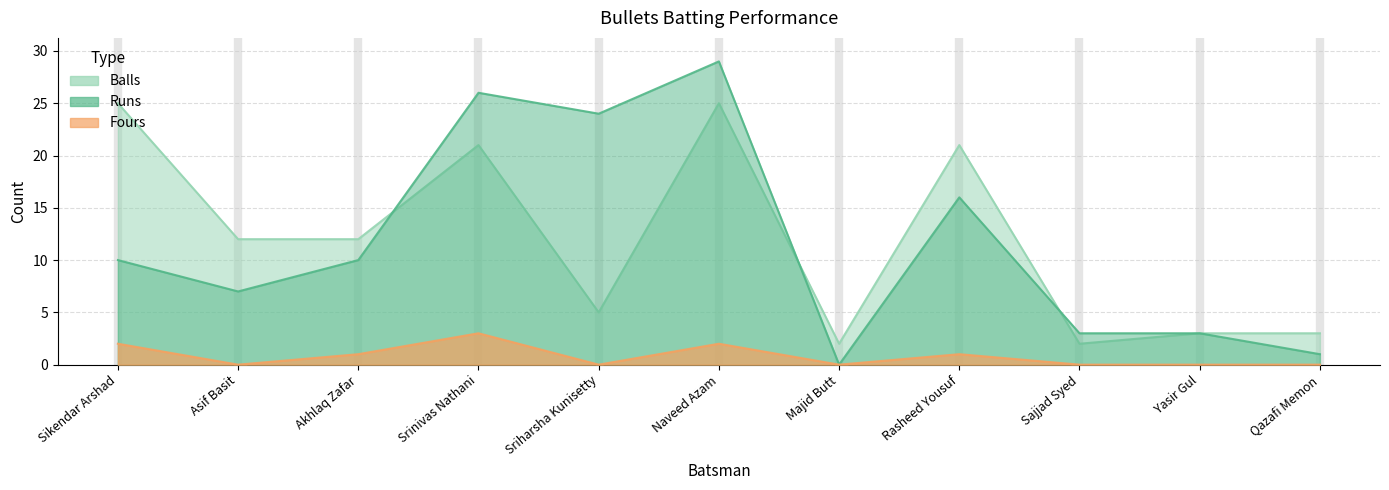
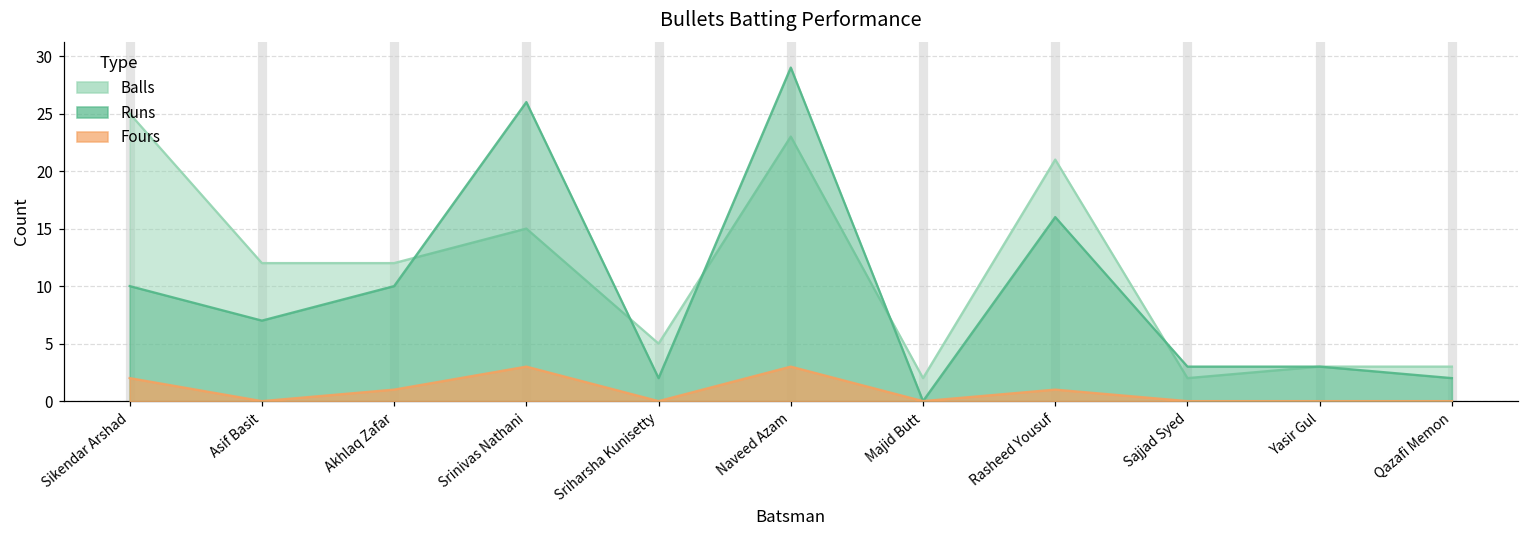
  {
    "Balls": {
      "Sikendar Arshad": 25,
      "Asif Basit": 12,
      "Akhlaq Zafar": 12,
-     "Srinivas Nathani": 21,
+     "Srinivas Nathani": 15,
      "Sriharsha Kunisetty": 5,
-     "Naveed Azam": 25,
+     "Naveed Azam": 23,
      "Majid Butt": 2,
      "Rasheed Yousuf": 21,
      "Sajjad Syed": 2,
      "Qazafi Memon": 3
    },
    "Runs": {
      "Sikendar Arshad": 10,
      "Asif Basit": 7,
      "Akhlaq Zafar": 10,
      "Srinivas Nathani": 26,
-     "Sriharsha Kunisetty": 24,
+     "Sriharsha Kunisetty": 2,
      "Naveed Azam": 29,
      "Rasheed Yousuf": 16,
      "Sajjad Syed": 3,
-     "Qazafi Memon": 1
+     "Qazafi Memon": 2
    },
    "Fours": {
      "Sikendar Arshad": 2,
      "Asif Basit": 0,
      "Akhlaq Zafar": 1,
      "Srinivas Nathani": 3,
      "Sriharsha Kunisetty": 0,
-     "Naveed Azam": 2,
+     "Naveed Azam": 3,
      "Rasheed Yousuf": 1,
      "Sajjad Syed": 0,
      "Yasir Gul": 0,
      "Qazafi Memon": 0
    }
  }
